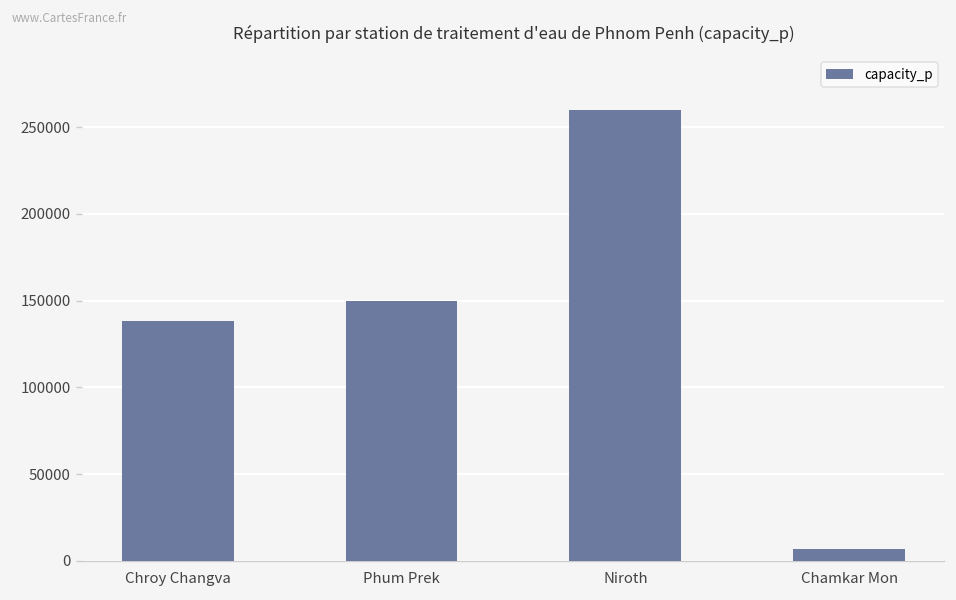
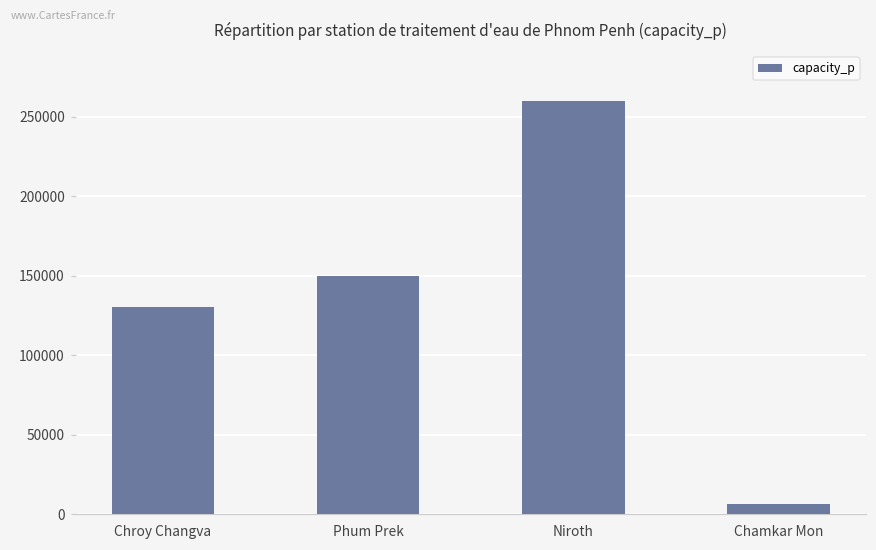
  {
-   "Chroy Changva": 138000,
+   "Chroy Changva": 130000,
    "Phum Prek": 150000,
    "Niroth": 260000,
    "Chamkar Mon": 7000
  }
